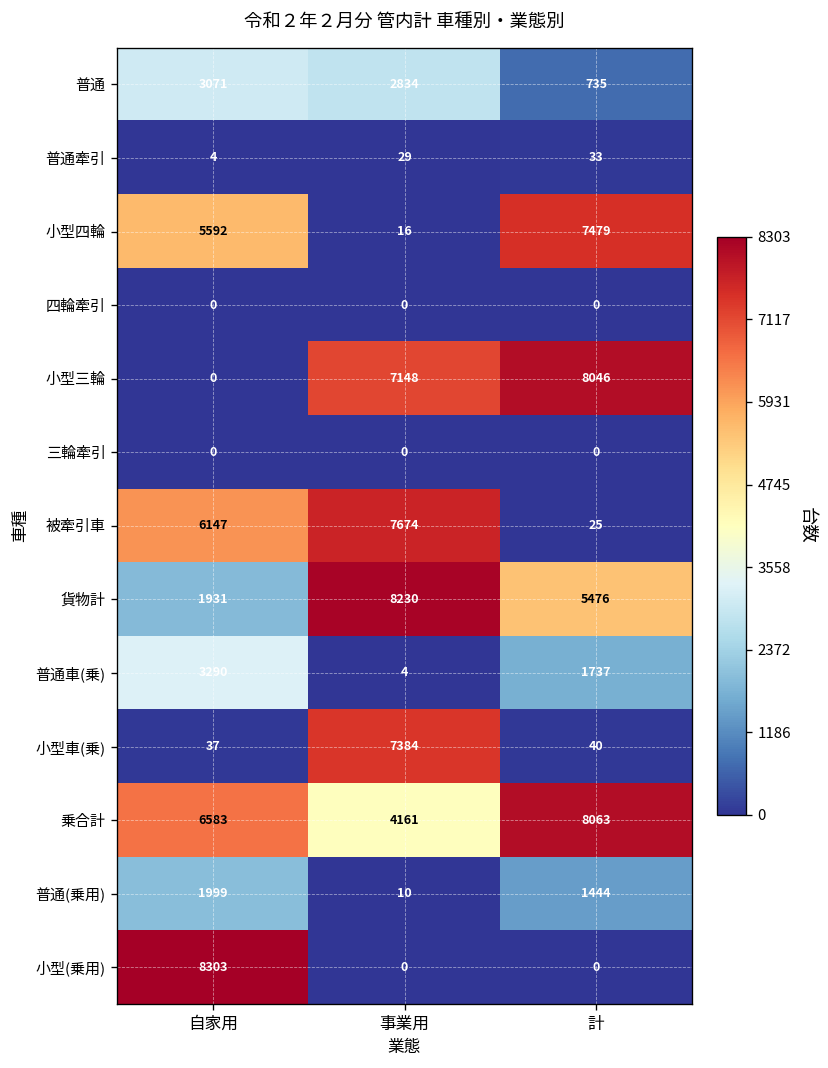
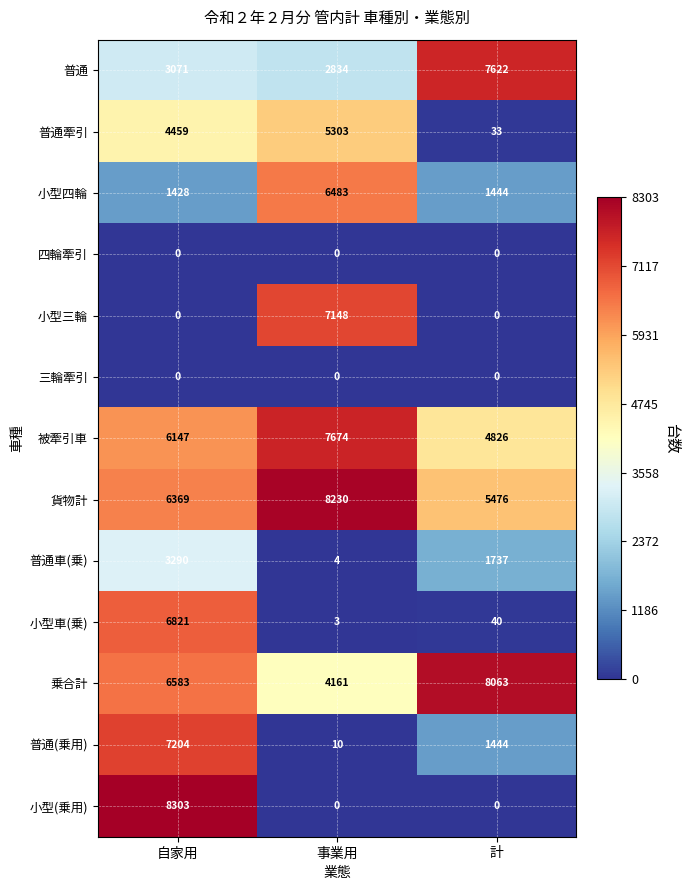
  {
    "普通": {
      "自家用": 3071,
      "事業用": 2834,
-     "計": 735
+     "計": 7622
    },
    "普通牽引": {
-     "自家用": 4,
-     "事業用": 29,
+     "自家用": 4459,
+     "事業用": 5303,
      "計": 33
    },
    "小型四輪": {
-     "自家用": 5592,
-     "事業用": 16,
-     "計": 7479
+     "自家用": 1428,
+     "事業用": 6483,
+     "計": 1444
    },
    "四輪牽引": {
      "自家用": 0,
      "事業用": 0,
      "計": 0
    },
    "小型三輪": {
      "自家用": 0,
      "事業用": 7148,
-     "計": 8046
+     "計": 0
    },
    "三輪牽引": {
      "自家用": 0,
      "事業用": 0,
      "計": 0
    },
    "被牽引車": {
      "自家用": 6147,
      "事業用": 7674,
-     "計": 25
+     "計": 4826
    },
    "貨物計": {
-     "自家用": 1931,
+     "自家用": 6369,
      "事業用": 8230,
      "計": 5476
    },
    "普通車(乗)": {
      "事業用": 4,
      "計": 1737
    },
    "小型車(乗)": {
-     "自家用": 37,
-     "事業用": 7384,
+     "自家用": 6821,
+     "事業用": 3,
      "計": 40
    },
    "乗合計": {
      "自家用": 6583,
      "事業用": 4161,
      "計": 8063
    },
    "普通(乗用)": {
-     "自家用": 1999,
+     "自家用": 7204,
      "事業用": 10,
      "計": 1444
    },
    "小型(乗用)": {
      "自家用": 8303,
      "事業用": 0,
      "計": 0
    }
  }
